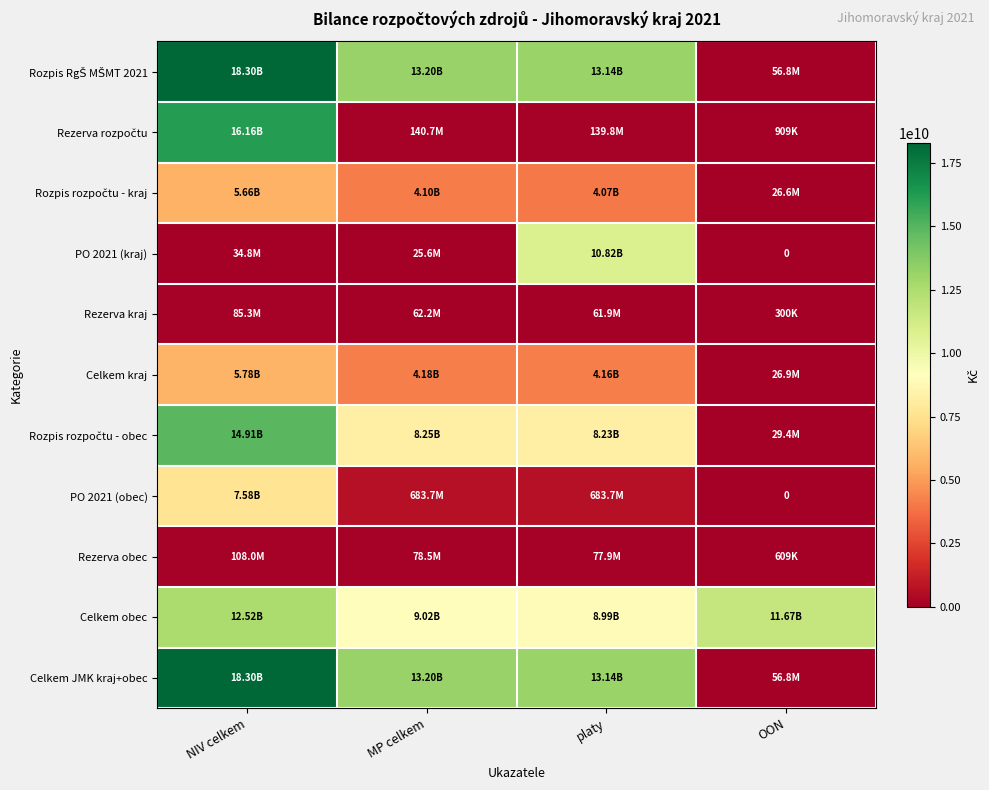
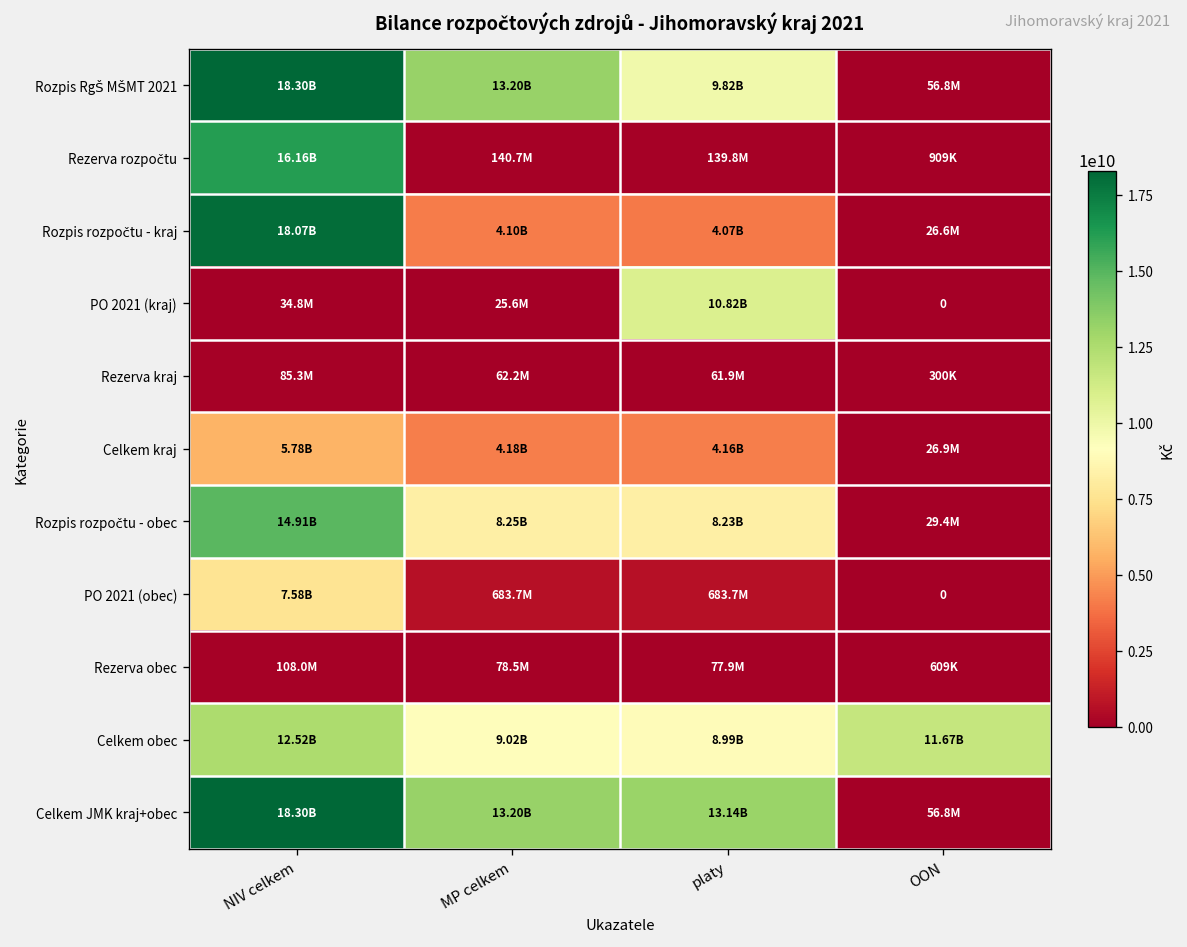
  {
    "Rozpis RgŠ MŠMT 2021": {
      "NIV celkem": "18.30B",
      "MP celkem": "13.20B",
-     "platy": "13.14B",
+     "platy": "9.82B",
      "OON": "56.8M"
    },
    "Rezerva rozpočtu": {
      "NIV celkem": "16.16B",
      "MP celkem": "140.7M",
      "platy": "139.8M",
      "OON": "909K"
    },
    "Rozpis rozpočtu - kraj": {
-     "NIV celkem": "5.66B",
+     "NIV celkem": "18.07B",
      "MP celkem": "4.10B",
      "platy": "4.07B",
      "OON": "26.6M"
    },
    "PO 2021 (kraj)": {
      "NIV celkem": "34.8M",
      "MP celkem": "25.6M",
      "platy": "10.82B",
      "OON": "0"
    },
    "Rezerva kraj": {
      "NIV celkem": "85.3M",
      "MP celkem": "62.2M",
      "platy": "61.9M",
      "OON": "300K"
    },
    "Celkem kraj": {
      "NIV celkem": "5.78B",
      "MP celkem": "4.18B",
      "platy": "4.16B",
      "OON": "26.9M"
    },
    "Rozpis rozpočtu - obec": {
      "NIV celkem": "14.91B",
      "MP celkem": "8.25B",
      "platy": "8.23B",
      "OON": "29.4M"
    },
    "PO 2021 (obec)": {
      "NIV celkem": "7.58B",
      "MP celkem": "683.7M",
      "platy": "683.7M",
      "OON": "0"
    },
    "Rezerva obec": {
      "NIV celkem": "108.0M",
      "MP celkem": "78.5M",
      "platy": "77.9M",
      "OON": "609K"
    },
    "Celkem obec": {
      "NIV celkem": "12.52B",
      "MP celkem": "9.02B",
      "platy": "8.99B",
      "OON": "11.67B"
    },
    "Celkem JMK kraj+obec": {
      "NIV celkem": "18.30B",
      "MP celkem": "13.20B",
      "platy": "13.14B",
      "OON": "56.8M"
    }
  }
